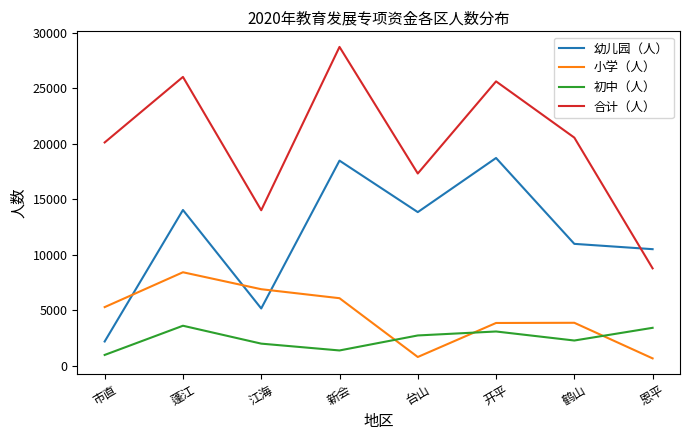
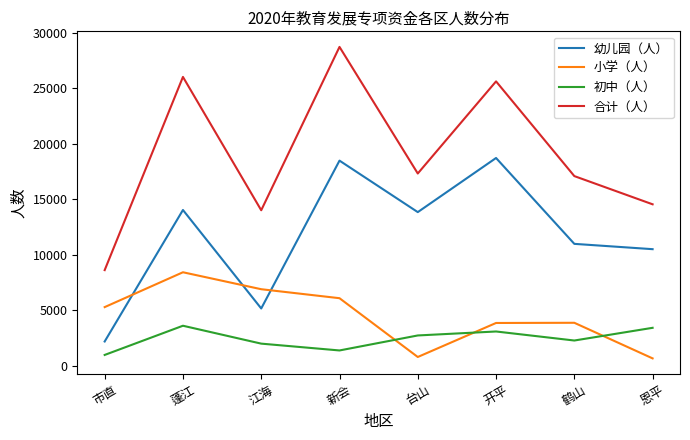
  {
    "幼儿园（人）": {
      "市直": 2200,
      "蓬江": 14000,
      "江海": 5100,
      "新会": 18500,
      "台山": 13800,
      "开平": 18700,
      "鹤山": 11000,
      "恩平": 10500
    },
    "小学（人）": {
      "市直": 5300,
      "蓬江": 8400,
      "江海": 6900,
      "新会": 6100,
      "台山": 800,
      "开平": 3800,
      "鹤山": 3900,
      "恩平": 600
    },
    "初中（人）": {
      "市直": 1000,
      "蓬江": 3600,
      "江海": 2000,
      "新会": 1400,
      "台山": 2700,
      "开平": 3100,
      "鹤山": 2300,
      "恩平": 3400
    },
    "合计（人）": {
-     "市直": 20100,
+     "市直": 8600,
      "蓬江": 26000,
      "江海": 14000,
      "新会": 28700,
      "台山": 17300,
      "开平": 25600,
-     "鹤山": 20500,
-     "恩平": 8800
+     "鹤山": 17100,
+     "恩平": 14500
    }
  }
